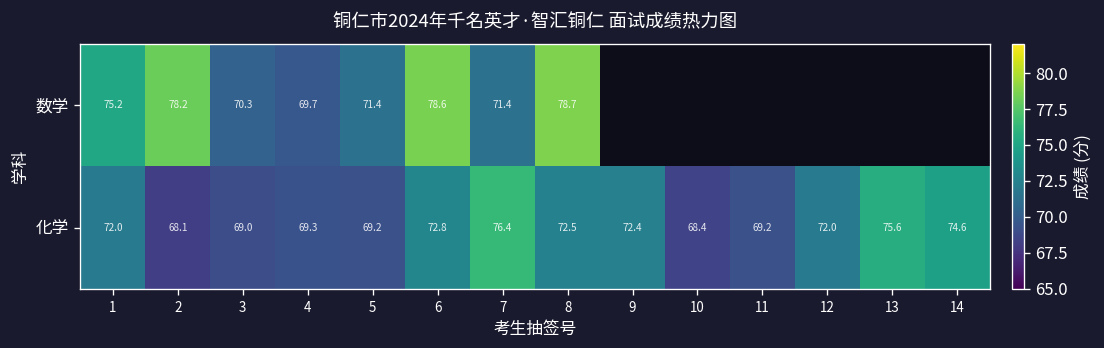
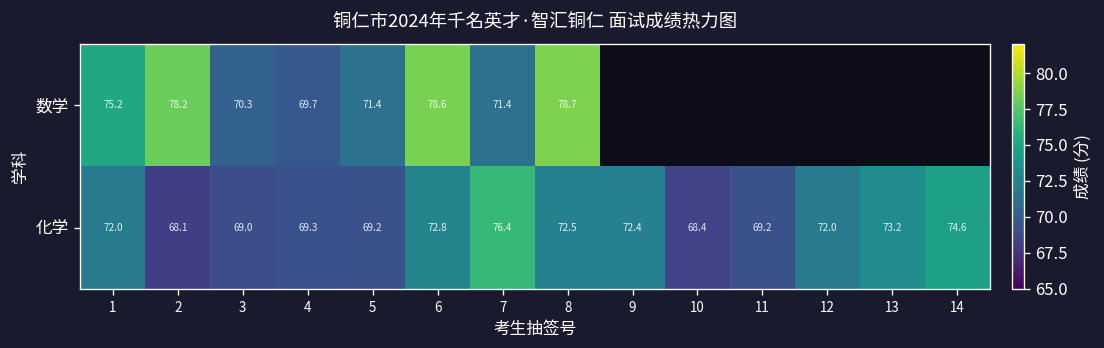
  {
    "数学": {
      "1": 75.2,
      "2": 78.2,
      "3": 70.3,
      "4": 69.7,
      "5": 71.4,
      "6": 78.6,
      "7": 71.4,
      "8": 78.7
    },
    "化学": {
      "1": 72.0,
      "2": 68.1,
      "3": 69.0,
      "4": 69.3,
      "5": 69.2,
      "6": 72.8,
      "7": 76.4,
      "8": 72.5,
      "9": 72.4,
      "10": 68.4,
      "11": 69.2,
      "12": 72.0,
-     "13": 75.6,
+     "13": 73.2,
      "14": 74.6
    }
  }
